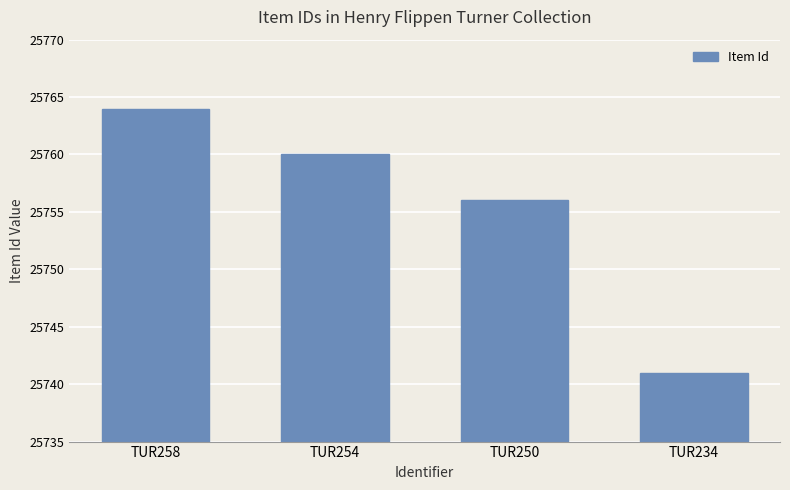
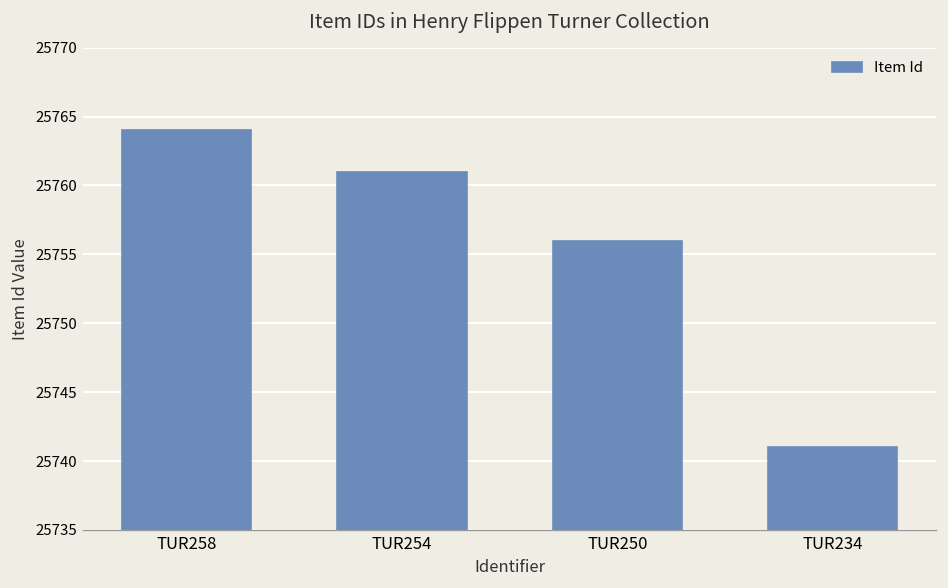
  {
    "TUR258": 25764,
-   "TUR254": 25760,
+   "TUR254": 25761,
    "TUR250": 25756,
    "TUR234": 25741
  }
